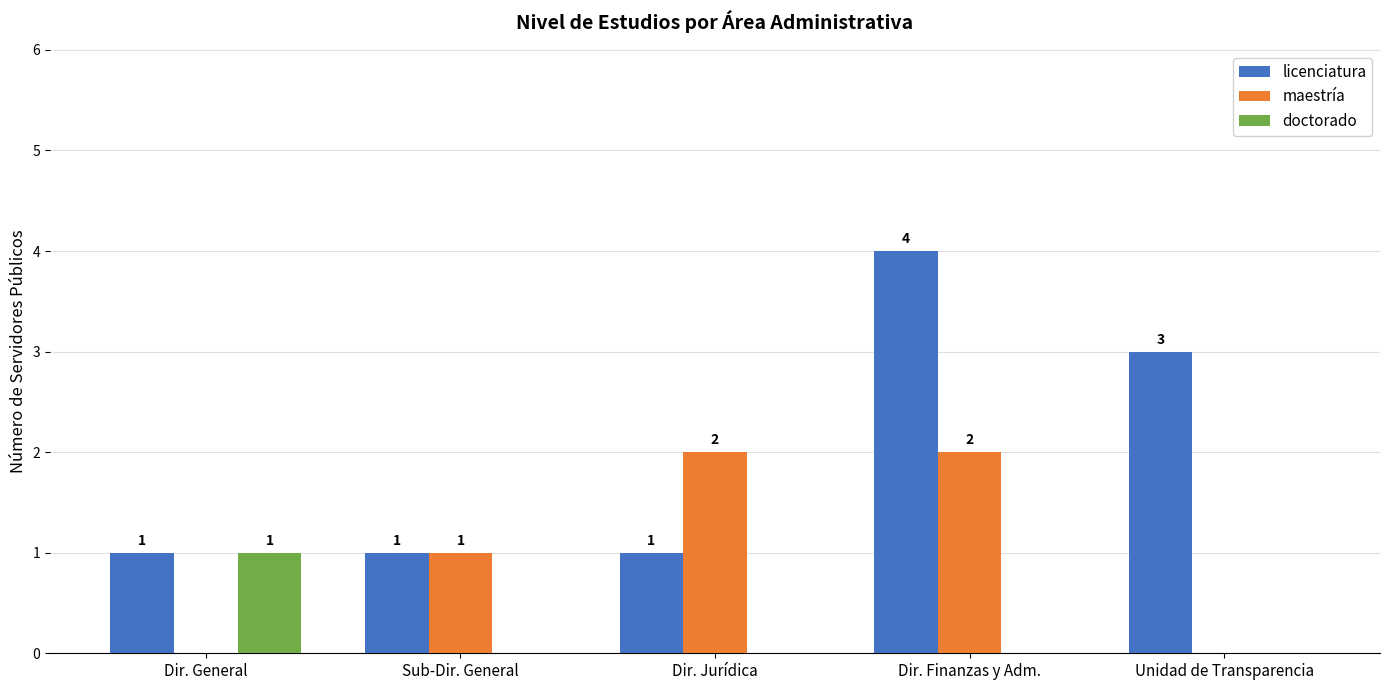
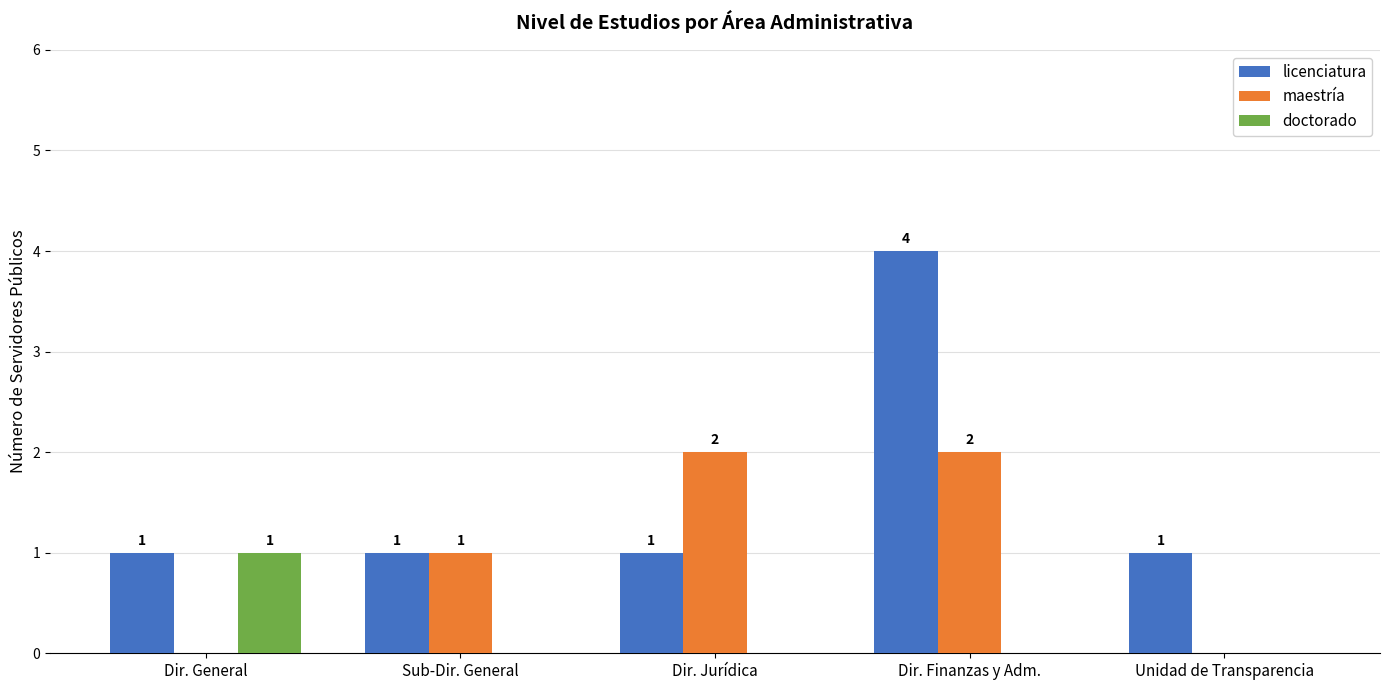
  {
    "licenciatura": {
      "Dir. General": 1,
      "Sub-Dir. General": 1,
      "Dir. Jurídica": 1,
      "Dir. Finanzas y Adm.": 4,
-     "Unidad de Transparencia": 3
+     "Unidad de Transparencia": 1
    },
    "maestría": {
      "Sub-Dir. General": 1,
      "Dir. Jurídica": 2,
      "Dir. Finanzas y Adm.": 2
    },
    "doctorado": {
      "Dir. General": 1
    }
  }
